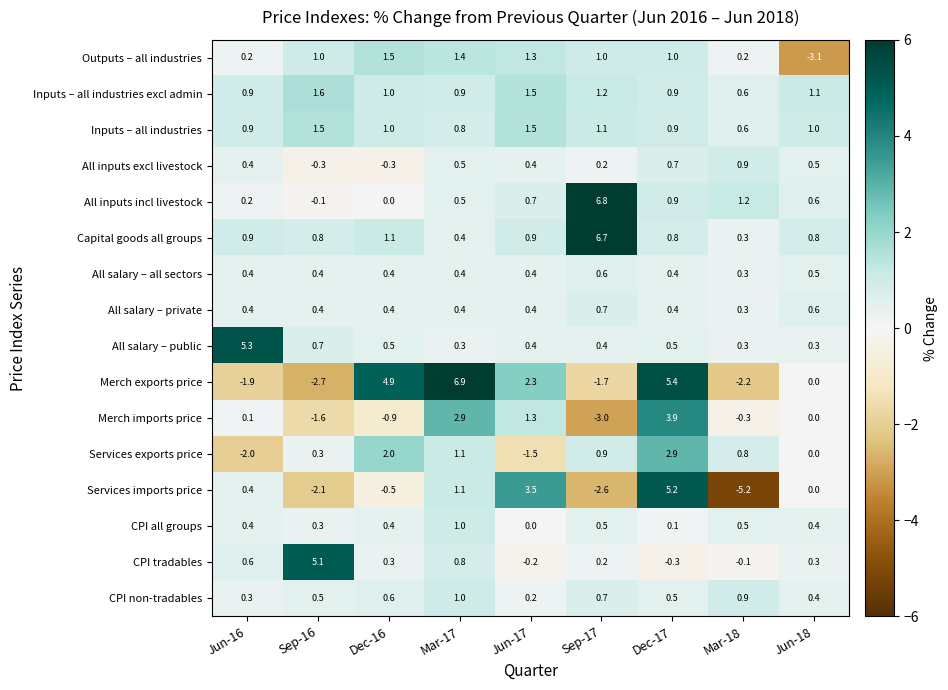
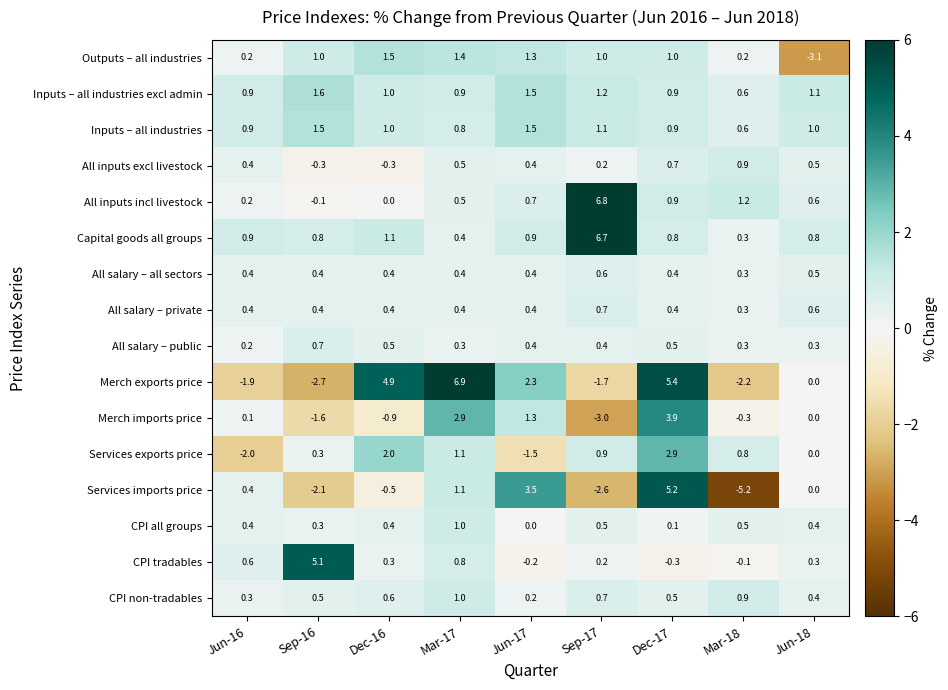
  {
    "Outputs – all industries": {
      "Jun-16": 0.2,
      "Sep-16": 1.0,
      "Dec-16": 1.5,
      "Mar-17": 1.4,
      "Jun-17": 1.3,
      "Sep-17": 1.0,
      "Dec-17": 1.0,
      "Mar-18": 0.2,
      "Jun-18": -3.1
    },
    "Inputs – all industries excl admin": {
      "Jun-16": 0.9,
      "Sep-16": 1.6,
      "Dec-16": 1.0,
      "Mar-17": 0.9,
      "Jun-17": 1.5,
      "Sep-17": 1.2,
      "Dec-17": 0.9,
      "Mar-18": 0.6,
      "Jun-18": 1.1
    },
    "Inputs – all industries": {
      "Jun-16": 0.9,
      "Sep-16": 1.5,
      "Dec-16": 1.0,
      "Mar-17": 0.8,
      "Jun-17": 1.5,
      "Sep-17": 1.1,
      "Dec-17": 0.9,
      "Mar-18": 0.6,
      "Jun-18": 1.0
    },
    "All inputs excl livestock": {
      "Jun-16": 0.4,
      "Sep-16": -0.3,
      "Dec-16": -0.3,
      "Mar-17": 0.5,
      "Jun-17": 0.4,
      "Sep-17": 0.2,
      "Dec-17": 0.7,
      "Mar-18": 0.9,
      "Jun-18": 0.5
    },
    "All inputs incl livestock": {
      "Jun-16": 0.2,
      "Sep-16": -0.1,
      "Dec-16": 0.0,
      "Mar-17": 0.5,
      "Jun-17": 0.7,
      "Sep-17": 6.8,
      "Dec-17": 0.9,
      "Mar-18": 1.2,
      "Jun-18": 0.6
    },
    "Capital goods all groups": {
      "Jun-16": 0.9,
      "Sep-16": 0.8,
      "Dec-16": 1.1,
      "Mar-17": 0.4,
      "Jun-17": 0.9,
      "Sep-17": 6.7,
      "Dec-17": 0.8,
      "Mar-18": 0.3,
      "Jun-18": 0.8
    },
    "All salary – all sectors": {
      "Jun-16": 0.4,
      "Sep-16": 0.4,
      "Dec-16": 0.4,
      "Mar-17": 0.4,
      "Jun-17": 0.4,
      "Sep-17": 0.6,
      "Dec-17": 0.4,
      "Mar-18": 0.3,
      "Jun-18": 0.5
    },
    "All salary – private": {
      "Jun-16": 0.4,
      "Sep-16": 0.4,
      "Dec-16": 0.4,
      "Mar-17": 0.4,
      "Jun-17": 0.4,
      "Sep-17": 0.7,
      "Dec-17": 0.4,
      "Mar-18": 0.3,
      "Jun-18": 0.6
    },
    "All salary – public": {
-     "Jun-16": 5.3,
+     "Jun-16": 0.2,
      "Sep-16": 0.7,
      "Dec-16": 0.5,
      "Mar-17": 0.3,
      "Jun-17": 0.4,
      "Sep-17": 0.4,
      "Dec-17": 0.5,
      "Mar-18": 0.3,
      "Jun-18": 0.3
    },
    "Merch exports price": {
      "Jun-16": -1.9,
      "Sep-16": -2.7,
      "Dec-16": 4.9,
      "Mar-17": 6.9,
      "Jun-17": 2.3,
      "Sep-17": -1.7,
      "Dec-17": 5.4,
      "Mar-18": -2.2,
      "Jun-18": 0.0
    },
    "Merch imports price": {
      "Jun-16": 0.1,
      "Sep-16": -1.6,
      "Dec-16": -0.9,
      "Mar-17": 2.9,
      "Jun-17": 1.3,
      "Sep-17": -3.0,
      "Dec-17": 3.9,
      "Mar-18": -0.3,
      "Jun-18": 0.0
    },
    "Services exports price": {
      "Jun-16": -2.0,
      "Sep-16": 0.3,
      "Dec-16": 2.0,
      "Mar-17": 1.1,
      "Jun-17": -1.5,
      "Sep-17": 0.9,
      "Dec-17": 2.9,
      "Mar-18": 0.8,
      "Jun-18": 0.0
    },
    "Services imports price": {
      "Jun-16": 0.4,
      "Sep-16": -2.1,
      "Dec-16": -0.5,
      "Mar-17": 1.1,
      "Jun-17": 3.5,
      "Sep-17": -2.6,
      "Dec-17": 5.2,
      "Mar-18": -5.2,
      "Jun-18": 0.0
    },
    "CPI all groups": {
      "Jun-16": 0.4,
      "Sep-16": 0.3,
      "Dec-16": 0.4,
      "Mar-17": 1.0,
      "Jun-17": 0.0,
      "Sep-17": 0.5,
      "Dec-17": 0.1,
      "Mar-18": 0.5,
      "Jun-18": 0.4
    },
    "CPI tradables": {
      "Jun-16": 0.6,
      "Sep-16": 5.1,
      "Dec-16": 0.3,
      "Mar-17": 0.8,
      "Jun-17": -0.2,
      "Sep-17": 0.2,
      "Dec-17": -0.3,
      "Mar-18": -0.1,
      "Jun-18": 0.3
    },
    "CPI non-tradables": {
      "Jun-16": 0.3,
      "Sep-16": 0.5,
      "Dec-16": 0.6,
      "Mar-17": 1.0,
      "Jun-17": 0.2,
      "Sep-17": 0.7,
      "Dec-17": 0.5,
      "Mar-18": 0.9,
      "Jun-18": 0.4
    }
  }
